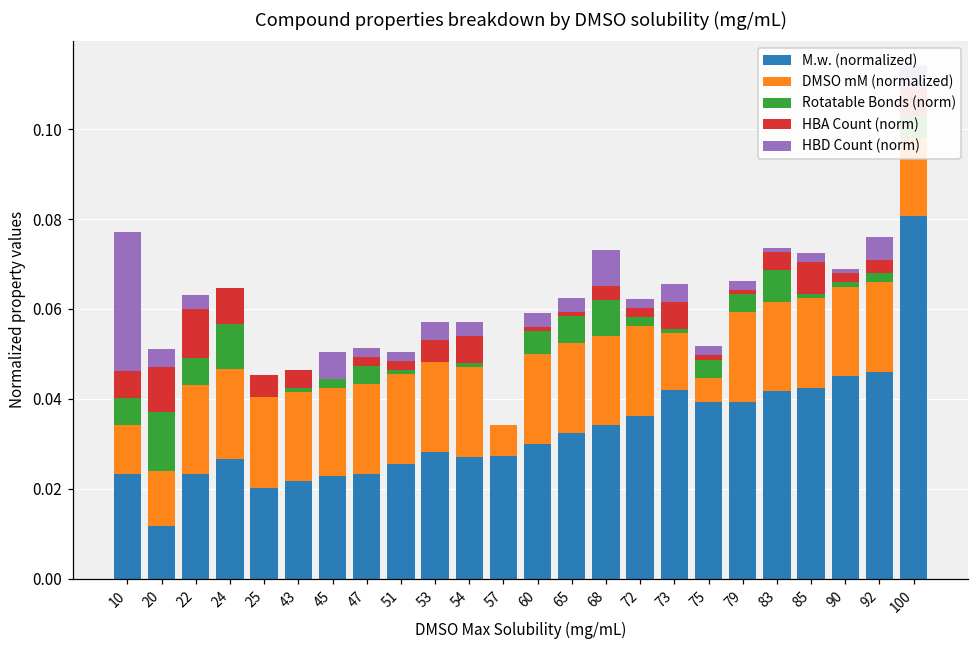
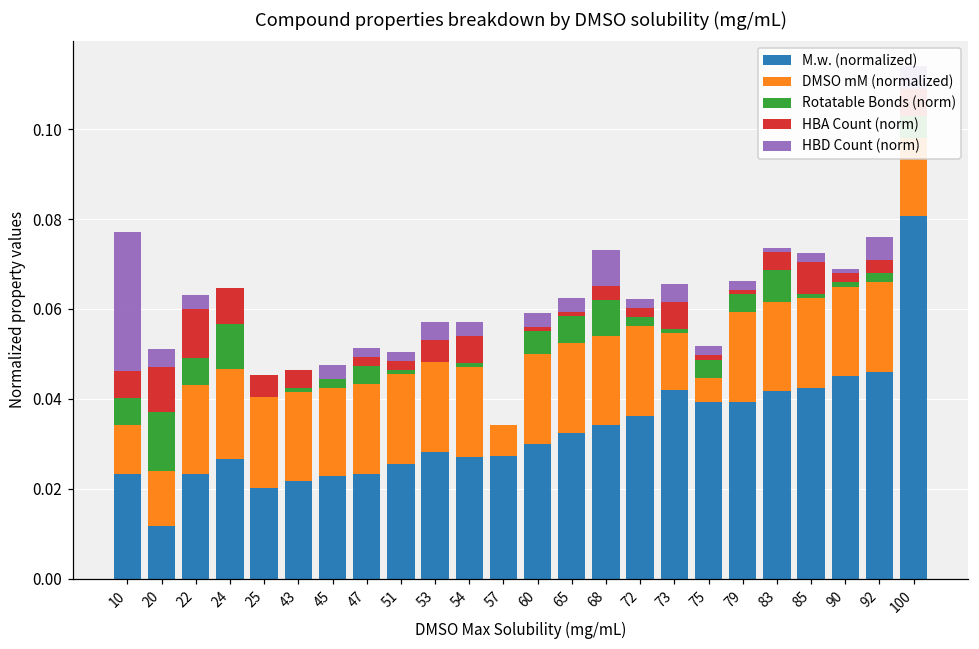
  {
    "M.w. (normalized)": {
      "10": 0.023,
      "20": 0.012,
      "22": 0.023,
      "24": 0.027,
      "25": 0.020,
      "43": 0.022,
      "45": 0.023,
      "47": 0.023,
      "51": 0.025,
      "53": 0.028,
      "54": 0.027,
      "57": 0.027,
      "60": 0.030,
      "65": 0.032,
      "68": 0.034,
      "72": 0.036,
      "73": 0.042,
      "75": 0.039,
      "79": 0.039,
      "83": 0.042,
      "85": 0.042,
      "90": 0.045,
      "92": 0.046,
      "100": 0.081
    },
    "DMSO mM (normalized)": {
      "10": 0.011,
      "20": 0.012,
      "22": 0.020,
      "24": 0.020,
      "25": 0.020,
      "43": 0.020,
      "45": 0.020,
      "47": 0.020,
      "51": 0.020,
      "53": 0.020,
      "54": 0.020,
      "57": 0.007,
      "60": 0.020,
      "65": 0.020,
      "68": 0.020,
      "72": 0.020,
      "73": 0.013,
      "75": 0.005,
      "79": 0.020,
      "83": 0.020,
      "85": 0.020,
      "90": 0.020,
      "92": 0.020
    },
    "Rotatable Bonds (norm)": {
      "10": 0.006,
      "20": 0.013,
      "22": 0.006,
      "24": 0.010,
      "25": 0.000,
      "43": 0.001,
      "45": 0.002,
      "47": 0.004,
      "51": 0.001,
      "53": 0.000,
      "54": 0.001,
      "57": 0.000,
      "60": 0.005,
      "65": 0.006,
      "68": 0.008,
      "72": 0.002,
      "73": 0.001,
      "75": 0.004,
      "79": 0.004,
      "83": 0.007,
      "85": 0.001,
      "90": 0.001,
      "92": 0.002
    },
    "HBA Count (norm)": {
      "10": 0.006,
      "20": 0.010,
      "22": 0.011,
      "24": 0.008,
      "25": 0.005,
      "43": 0.004,
      "45": 0.000,
      "47": 0.002,
      "51": 0.002,
      "53": 0.005,
      "54": 0.006,
      "57": 0.000,
      "60": 0.001,
      "65": 0.001,
      "68": 0.003,
      "72": 0.002,
      "73": 0.006,
      "75": 0.001,
      "79": 0.001,
      "83": 0.004,
      "85": 0.007,
      "90": 0.002,
      "92": 0.003
    },
    "HBD Count (norm)": {
      "10": 0.031,
      "20": 0.004,
      "22": 0.003,
      "24": 0.000,
      "25": 0.000,
      "43": 0.000,
-     "45": 0.006,
+     "45": 0.003,
      "47": 0.002,
      "51": 0.002,
      "53": 0.004,
      "54": 0.003,
      "57": 0.000,
      "60": 0.003,
      "65": 0.003,
      "68": 0.008,
      "72": 0.002,
      "73": 0.004,
      "75": 0.002,
      "79": 0.002,
      "83": 0.001,
      "85": 0.002,
      "90": 0.001,
      "92": 0.005
    }
  }
